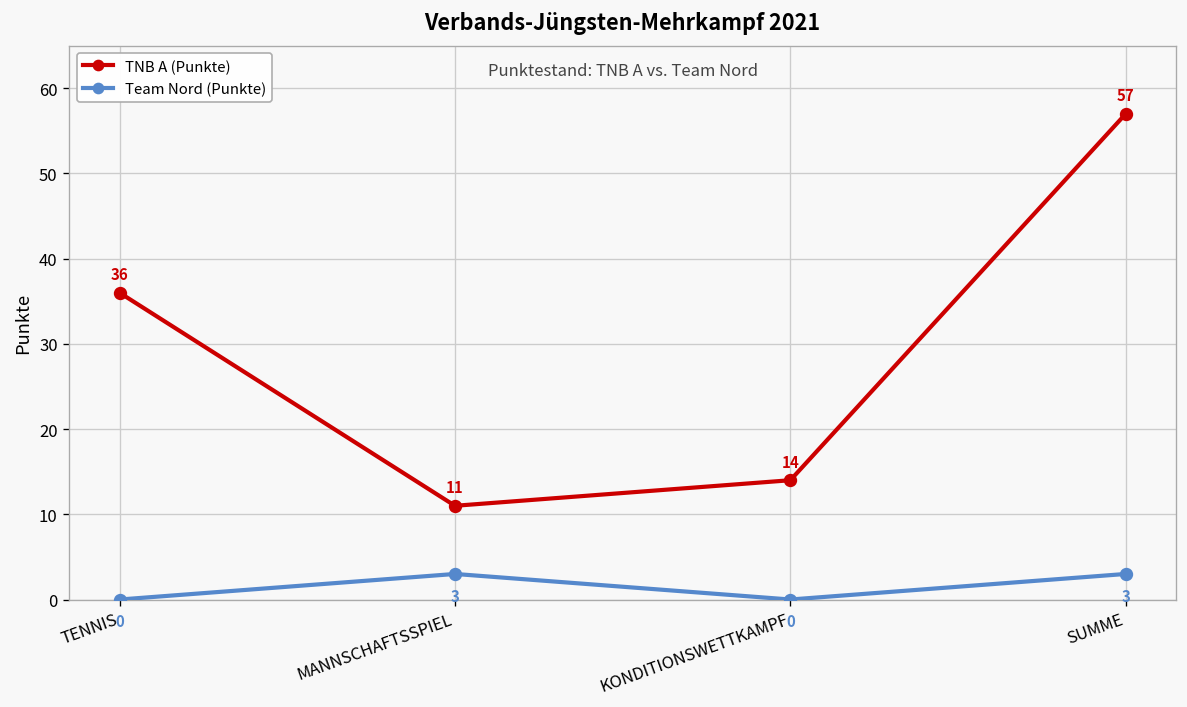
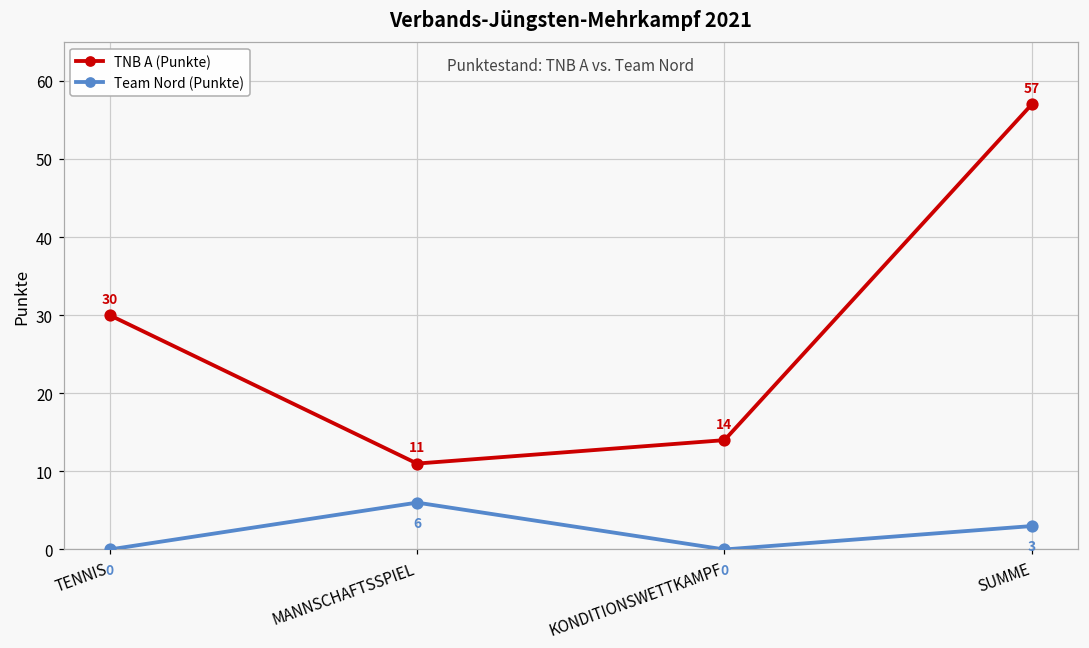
  {
    "TNB A (Punkte)": {
-     "TENNIS": 36,
+     "TENNIS": 30,
      "MANNSCHAFTSSPIEL": 11,
      "KONDITIONSWETTKAMPF": 14,
      "SUMME": 57
    },
    "Team Nord (Punkte)": {
      "TENNIS": 0,
-     "MANNSCHAFTSSPIEL": 3,
+     "MANNSCHAFTSSPIEL": 6,
      "KONDITIONSWETTKAMPF": 0,
      "SUMME": 3
    }
  }
